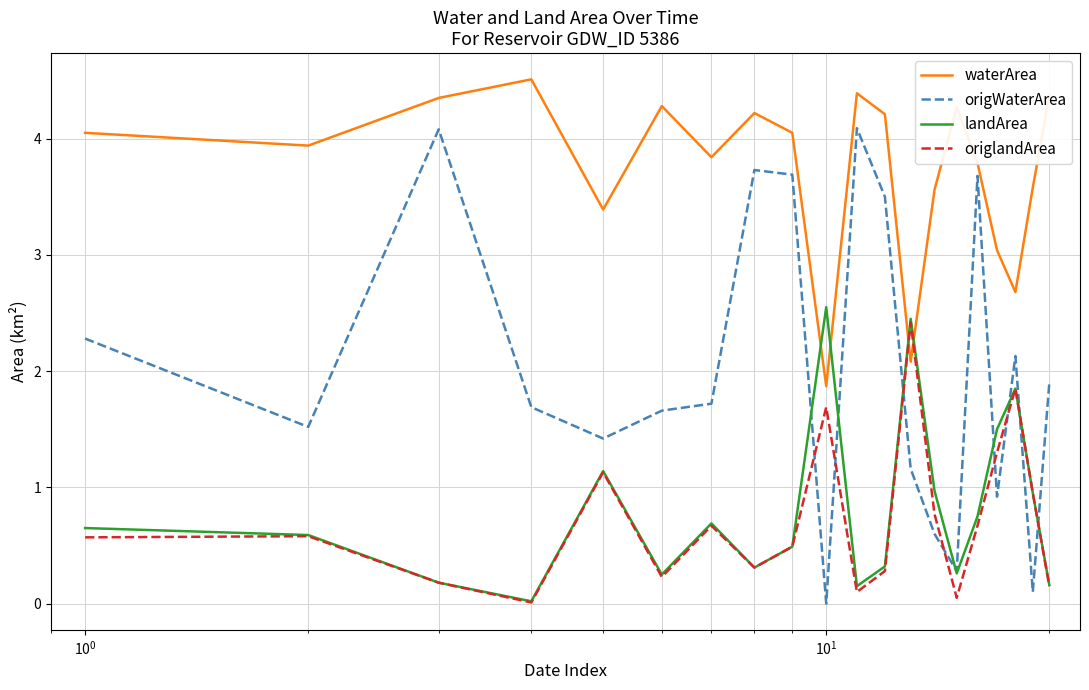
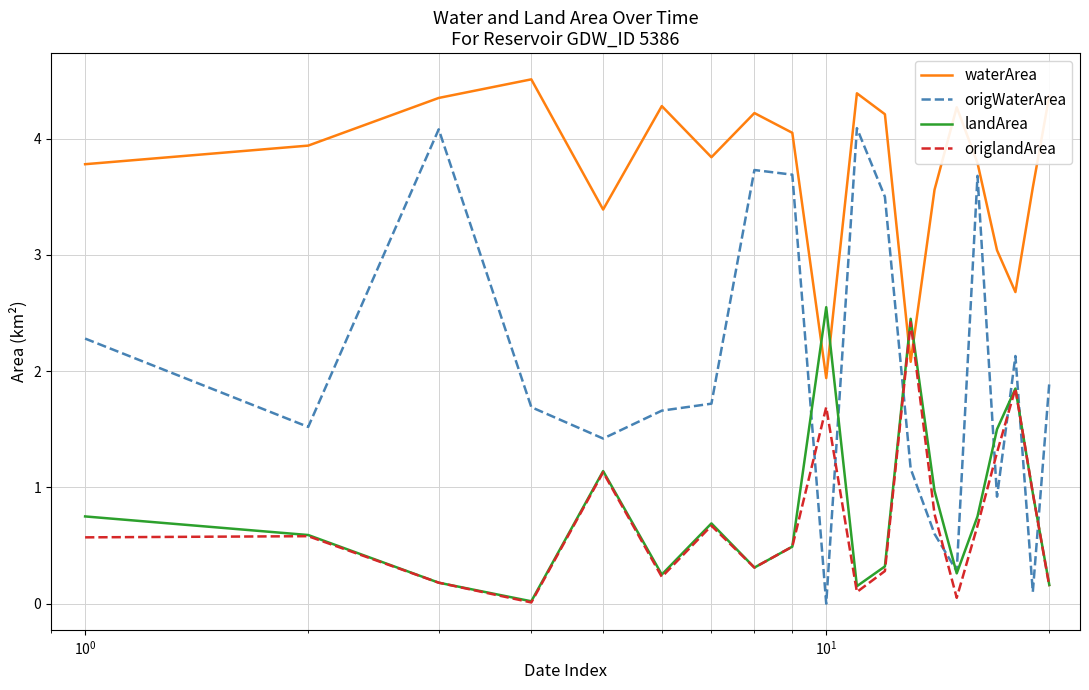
  {
    "waterArea": {
-     "10^0": 4.05,
-     "10^1": 1.87
+     "10^0": 3.78,
+     "10^1": 1.94
    },
    "origWaterArea": {
      "10^0": 2.28,
      "10^1": 0.00
    },
    "landArea": {
-     "10^0": 0.65,
+     "10^0": 0.75,
      "10^1": 2.55
    },
    "origlandArea": {
      "10^0": 0.57,
      "10^1": 1.69
    }
  }
